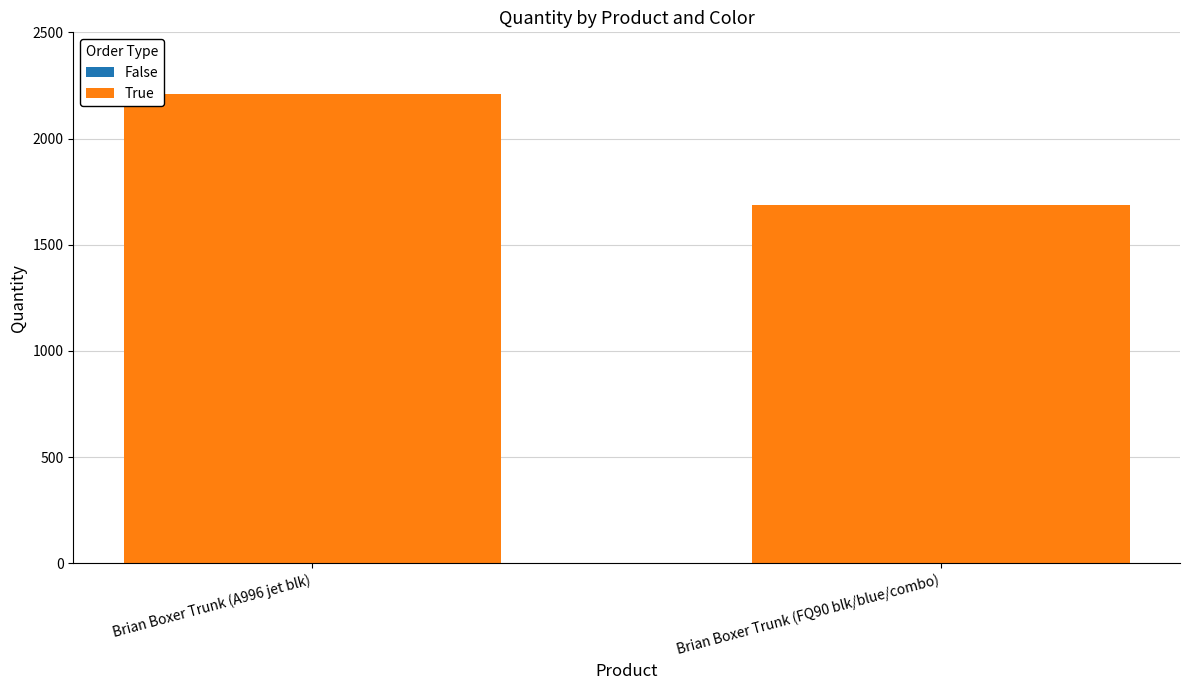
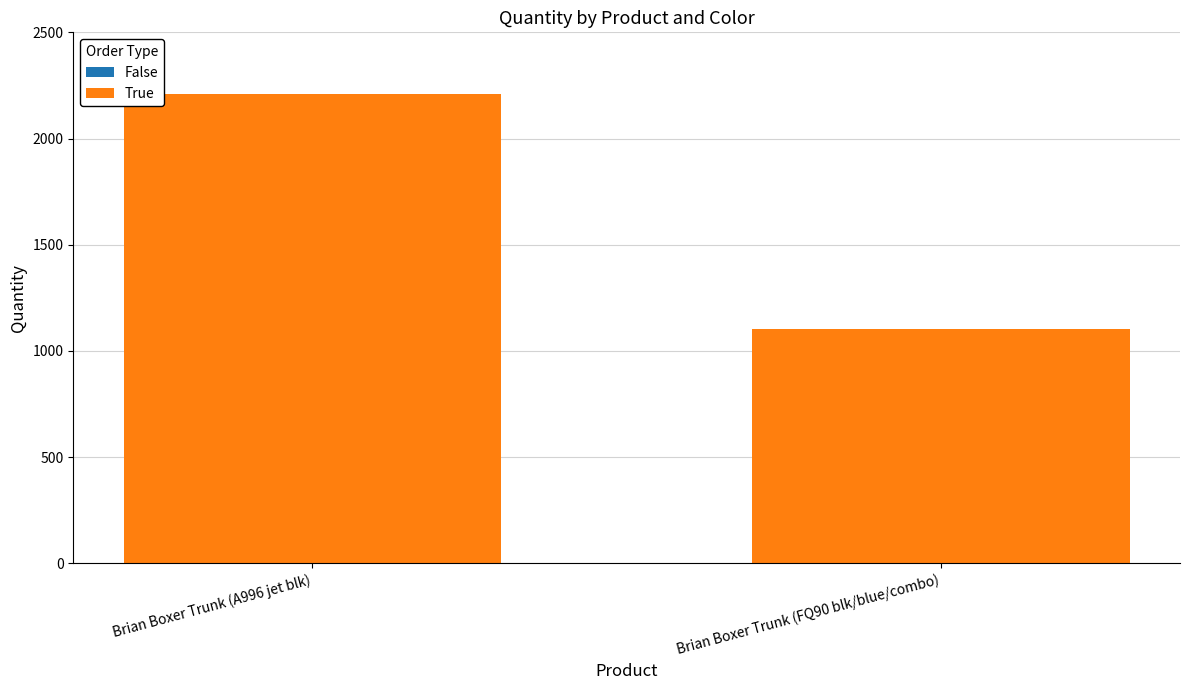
  {
    "False": {
      "Brian Boxer Trunk (A996 jet blk)": 0,
      "Brian Boxer Trunk (FQ90 blk/blue/combo)": 0
    },
    "True": {
      "Brian Boxer Trunk (A996 jet blk)": 2210,
-     "Brian Boxer Trunk (FQ90 blk/blue/combo)": 1690
+     "Brian Boxer Trunk (FQ90 blk/blue/combo)": 1100
    }
  }
